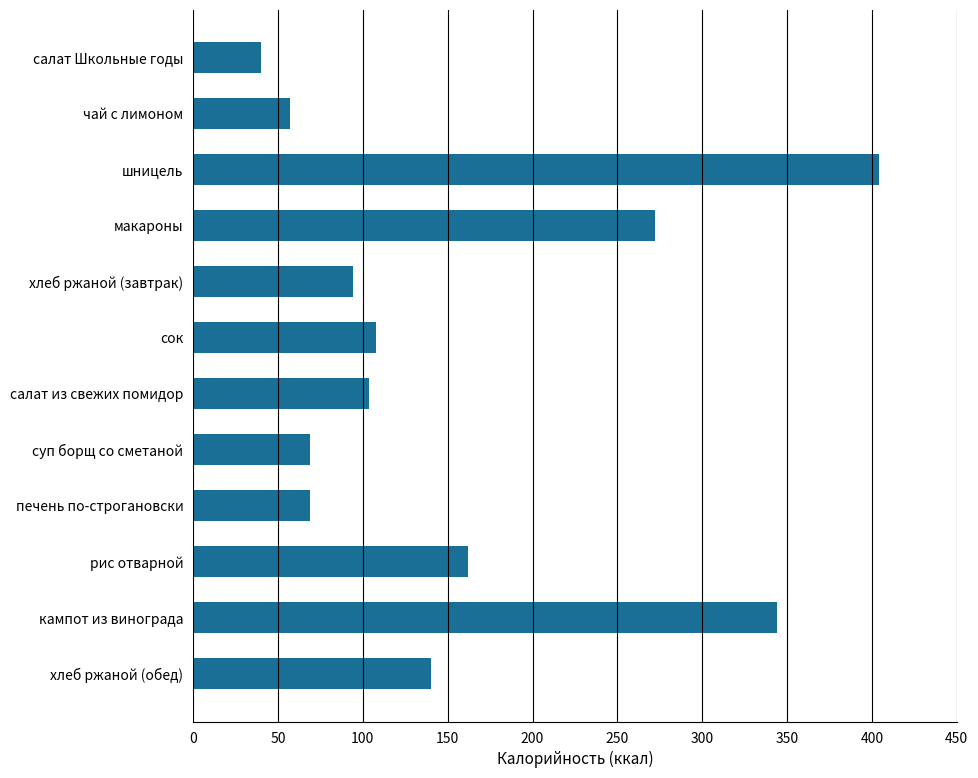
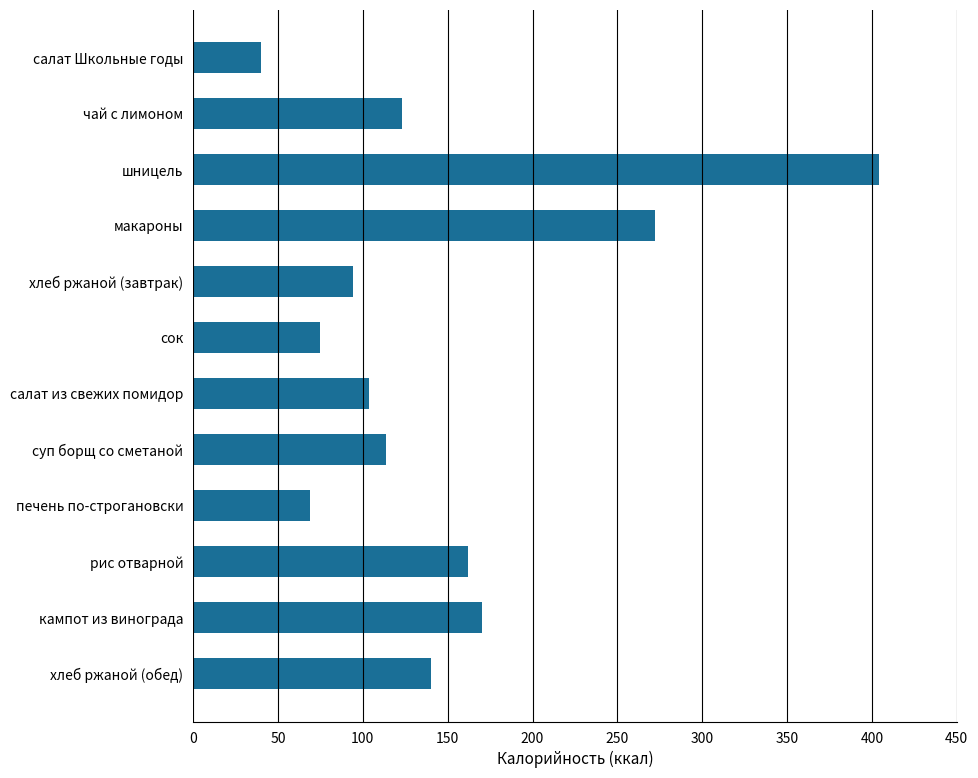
  {
    "салат Школьные годы": 40,
-   "чай с лимоном": 57,
+   "чай с лимоном": 123,
    "шницель": 404,
    "макароны": 272,
    "хлеб ржаной (завтрак)": 94,
-   "сок": 108,
+   "сок": 75,
    "салат из свежих помидор": 104,
-   "суп борщ со сметаной": 69,
+   "суп борщ со сметаной": 114,
    "печень по-строгановски": 69,
    "рис отварной": 162,
-   "кампот из винограда": 344,
+   "кампот из винограда": 170,
    "хлеб ржаной (обед)": 140
  }
